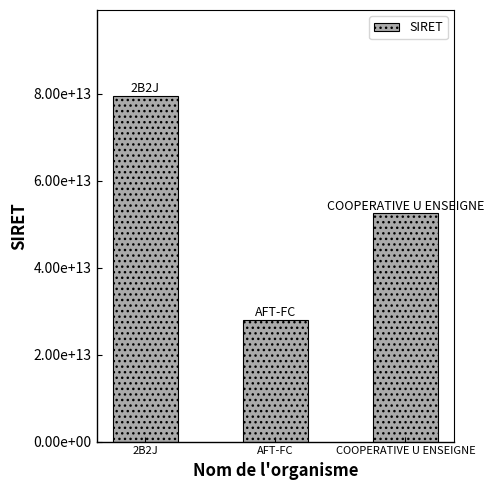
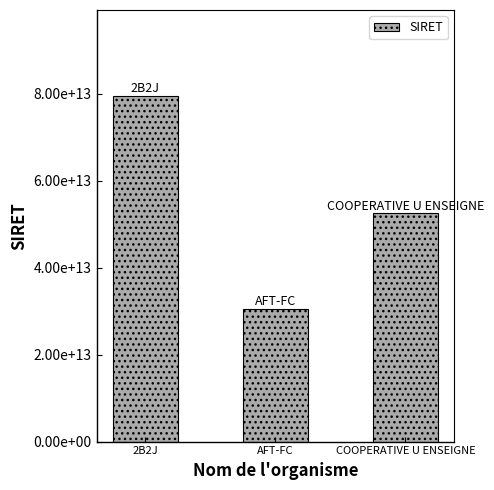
  {
-   "AFT-FC": 28000000000000,
+   "AFT-FC": 31000000000000,
    "COOPERATIVE U ENSEIGNE": 52000000000000
  }
